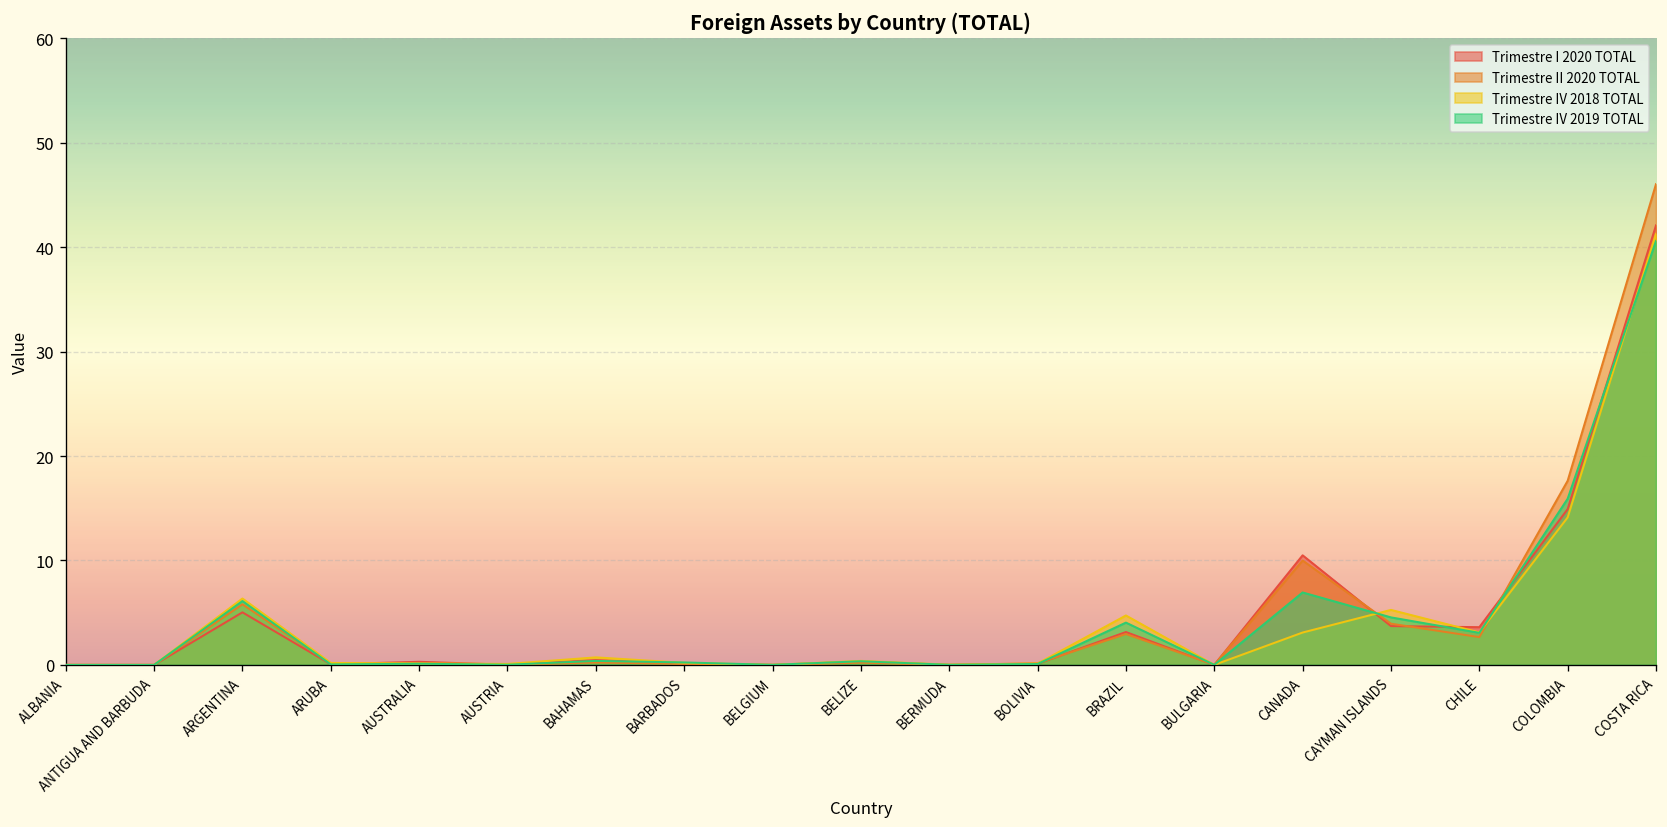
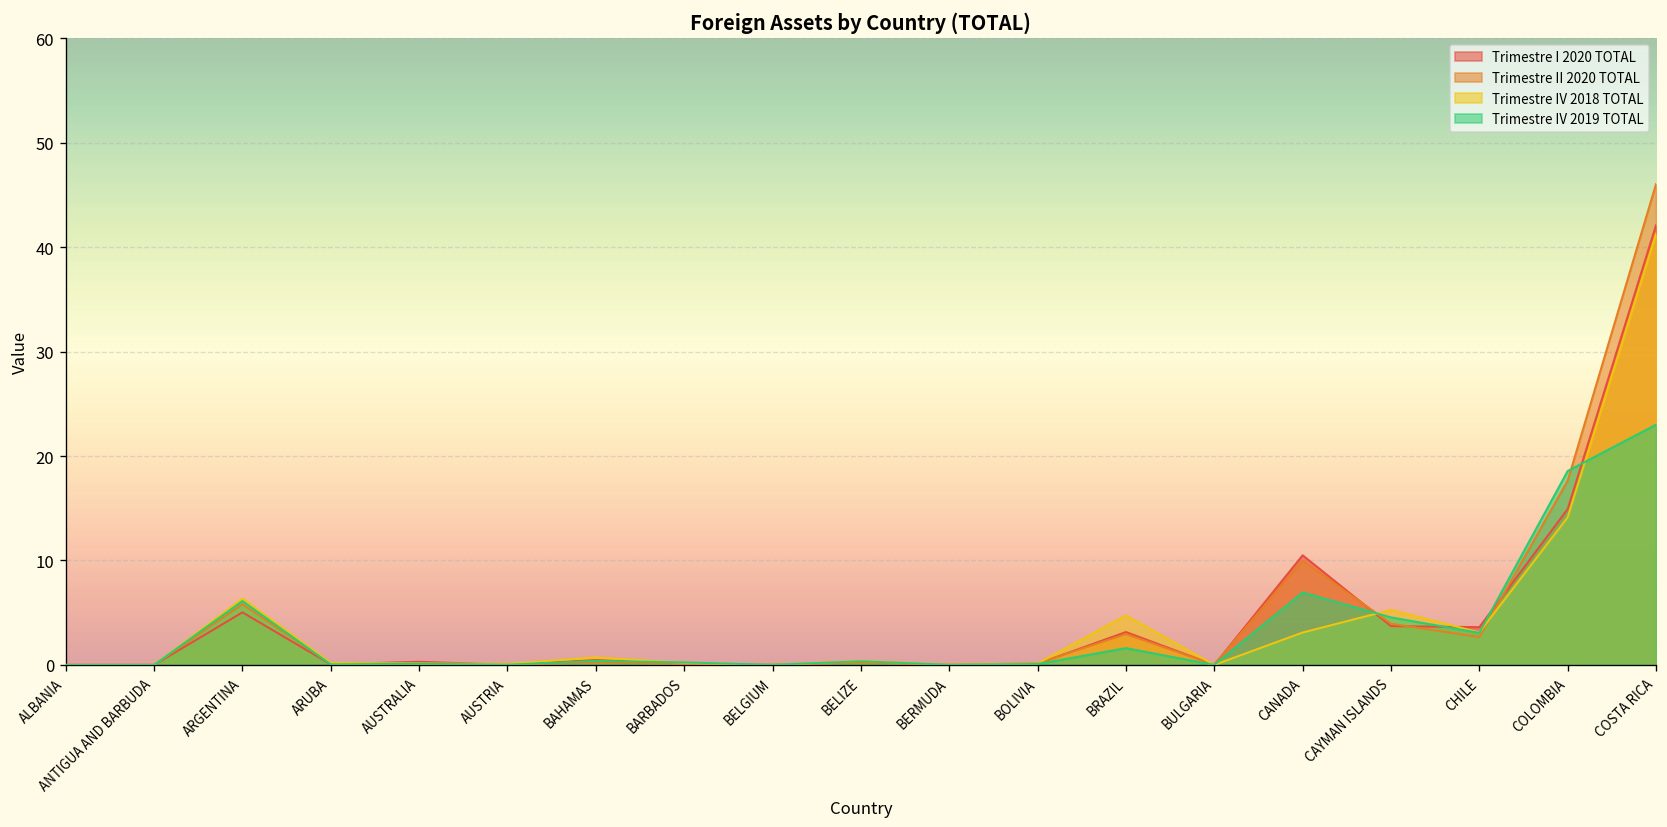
  {
    "Trimestre IV 2018 TOTAL": {
      "BRAZIL": 5,
      "CANADA": 3,
      "CAYMAN ISLANDS": 5,
      "COLOMBIA": 14,
      "COSTA RICA": 41
    },
    "Trimestre IV 2019 TOTAL": {
-     "BRAZIL": 4,
+     "BRAZIL": 2,
      "CANADA": 7,
      "CAYMAN ISLANDS": 5,
-     "COLOMBIA": 16,
-     "COSTA RICA": 41
+     "COLOMBIA": 19,
+     "COSTA RICA": 23
    }
  }
